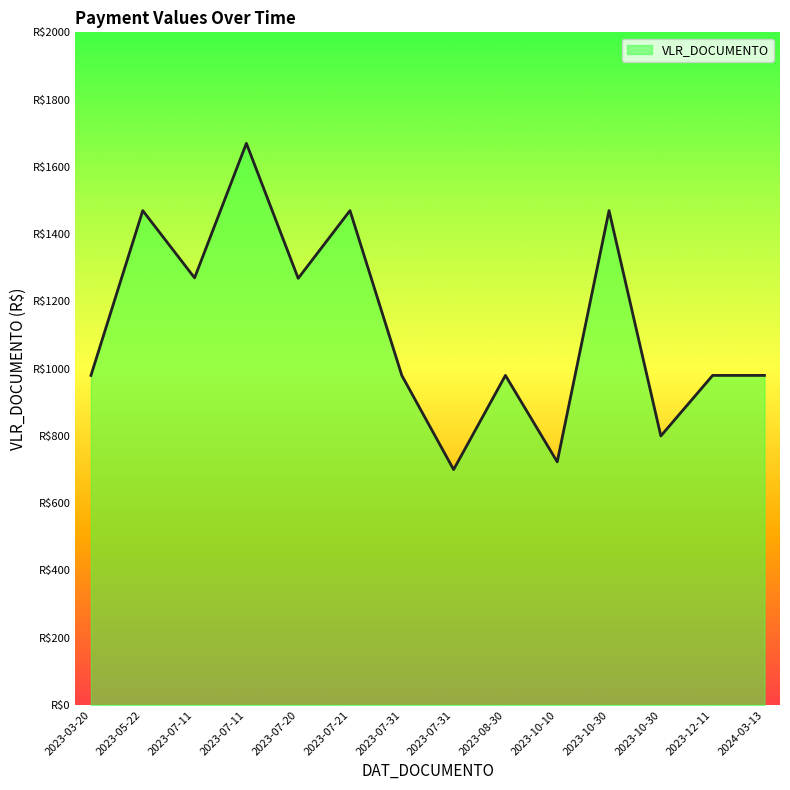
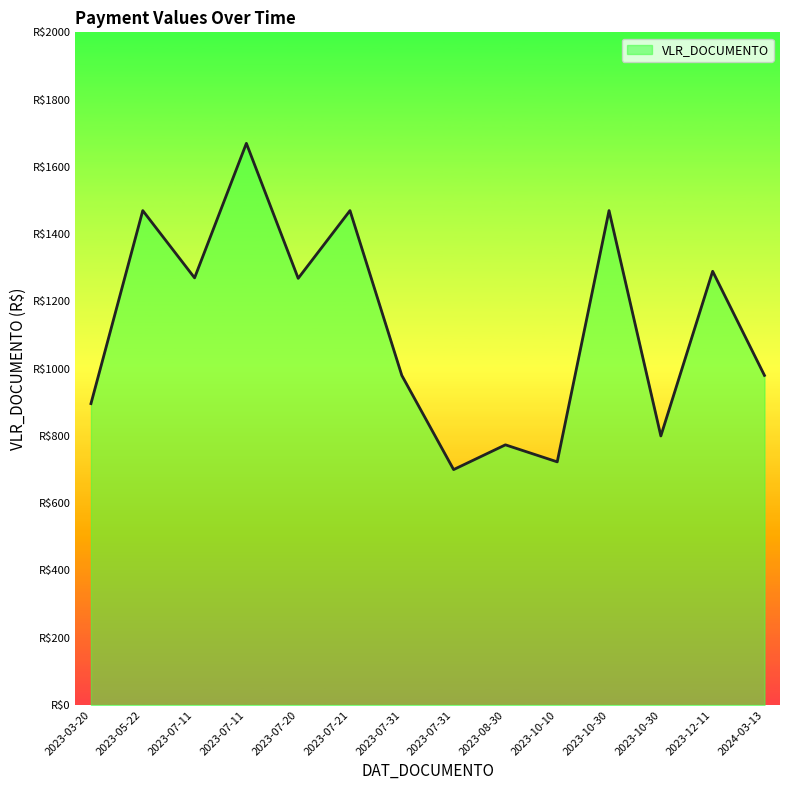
  {
-   "2023-03-20": "R$980",
+   "2023-03-20": "R$900",
    "2023-05-22": "R$1470",
    "2023-07-20": "R$1270",
    "2023-07-21": "R$1470",
-   "2023-08-30": "R$980",
+   "2023-08-30": "R$770",
    "2023-10-10": "R$720",
-   "2023-12-11": "R$980",
+   "2023-12-11": "R$1290",
    "2024-03-13": "R$980"
  }
